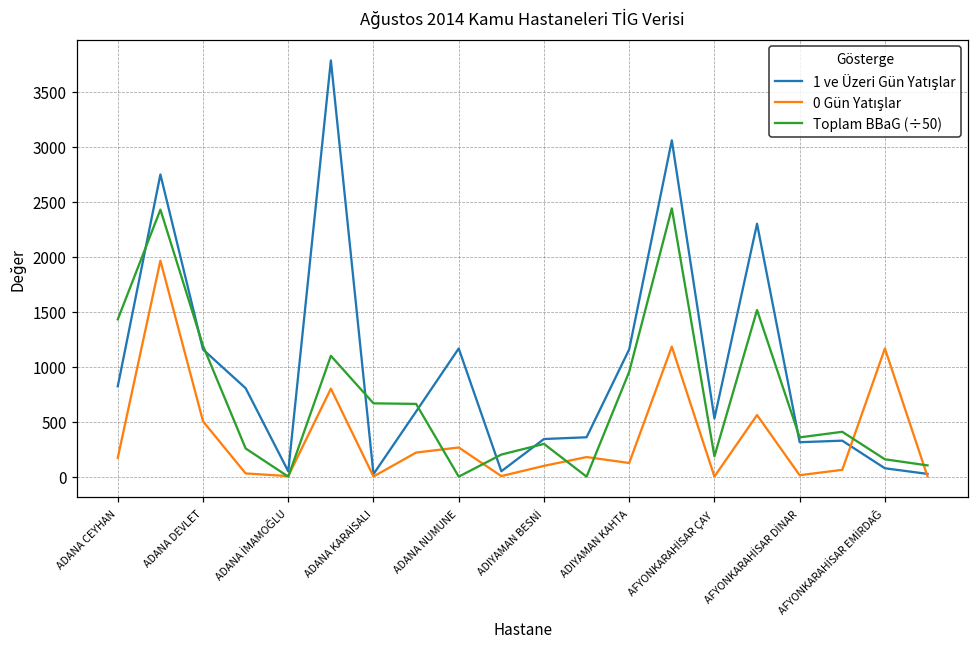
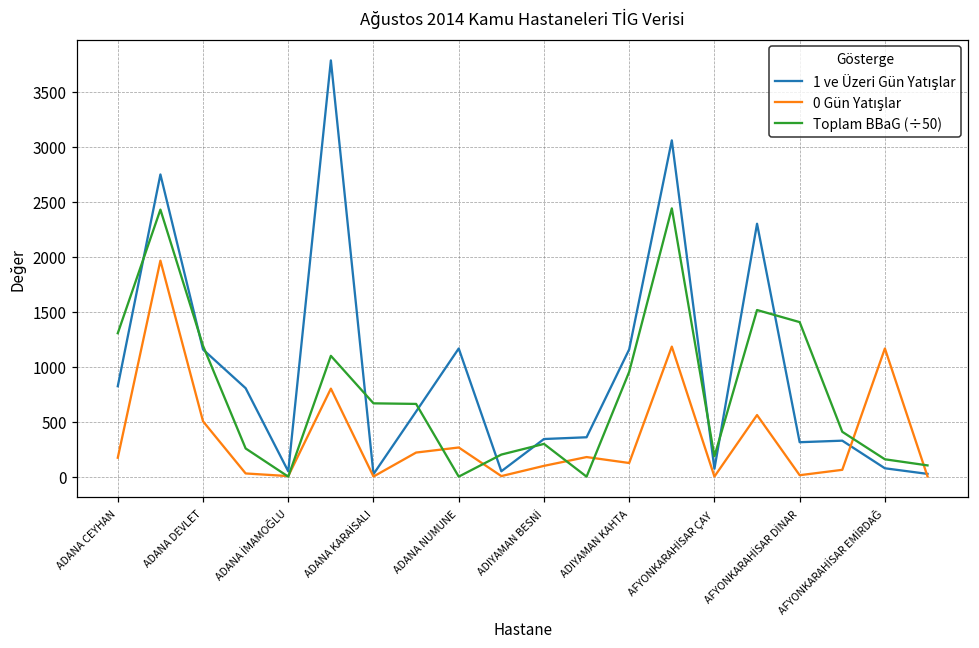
  {
    "1 ve Üzeri Gün Yatışlar": {
      "ADANA CEYHAN": 800,
      "ADANA DEVLET": 1200,
      "ADANA İMAMOĞLU": 0,
      "ADANA NUMUNE": 1200,
      "ADIYAMAN BESNİ": 300,
      "ADIYAMAN KAHTA": 1200,
-     "AFYONKARAHİSAR ÇAY": 500,
+     "AFYONKARAHİSAR ÇAY": 100,
      "AFYONKARAHİSAR DİNAR": 300,
      "AFYONKARAHİSAR EMİRDAĞ": 100
    },
    "0 Gün Yatışlar": {
      "ADANA CEYHAN": 200,
      "ADANA DEVLET": 500,
      "ADANA NUMUNE": 300,
      "ADIYAMAN BESNİ": 100,
      "ADIYAMAN KAHTA": 100,
      "AFYONKARAHİSAR ÇAY": 0,
      "AFYONKARAHİSAR DİNAR": 0,
      "AFYONKARAHİSAR EMİRDAĞ": 1200
    },
    "Toplam BBaG (÷50)": {
-     "ADANA CEYHAN": 1400,
+     "ADANA CEYHAN": 1300,
      "ADANA DEVLET": 1200,
      "ADANA KARAİSALI": 700,
      "ADANA NUMUNE": 0,
      "ADIYAMAN BESNİ": 300,
      "ADIYAMAN KAHTA": 1000,
      "AFYONKARAHİSAR ÇAY": 200,
-     "AFYONKARAHİSAR DİNAR": 400,
+     "AFYONKARAHİSAR DİNAR": 1400,
      "AFYONKARAHİSAR EMİRDAĞ": 200
    }
  }
